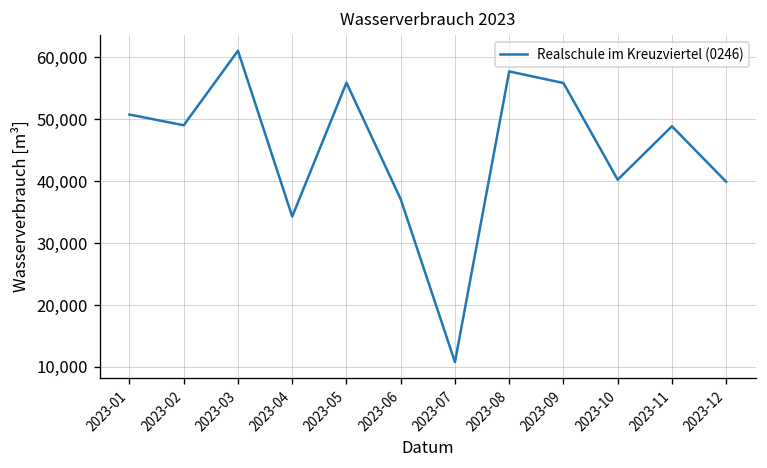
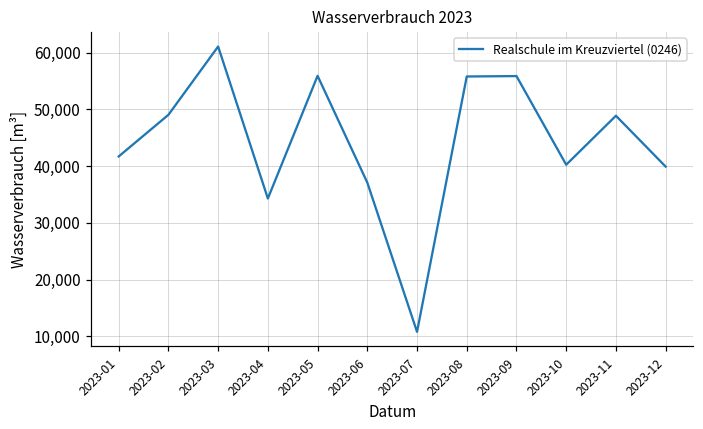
  {
-   "2023-01": "51,000",
+   "2023-01": "42,000",
    "2023-02": "49,000",
    "2023-03": "61,000",
    "2023-04": "34,000",
    "2023-05": "56,000",
    "2023-06": "37,000",
    "2023-07": "11,000",
-   "2023-08": "58,000",
+   "2023-08": "56,000",
    "2023-09": "56,000",
    "2023-10": "40,000",
    "2023-11": "49,000",
    "2023-12": "40,000"
  }
